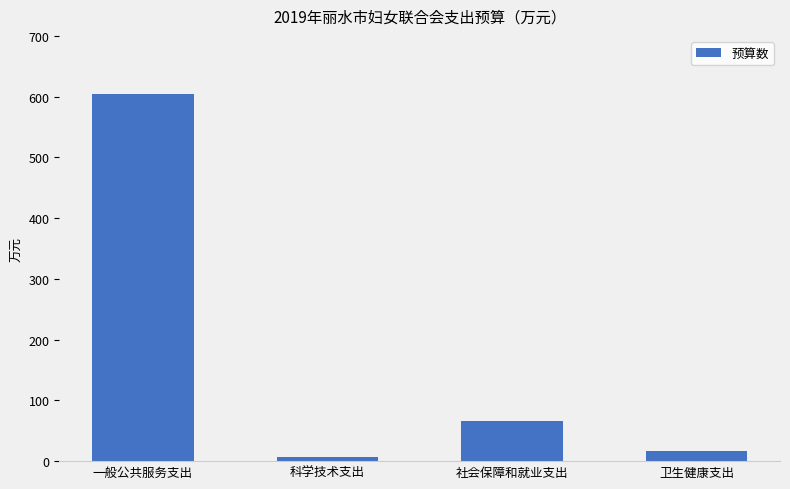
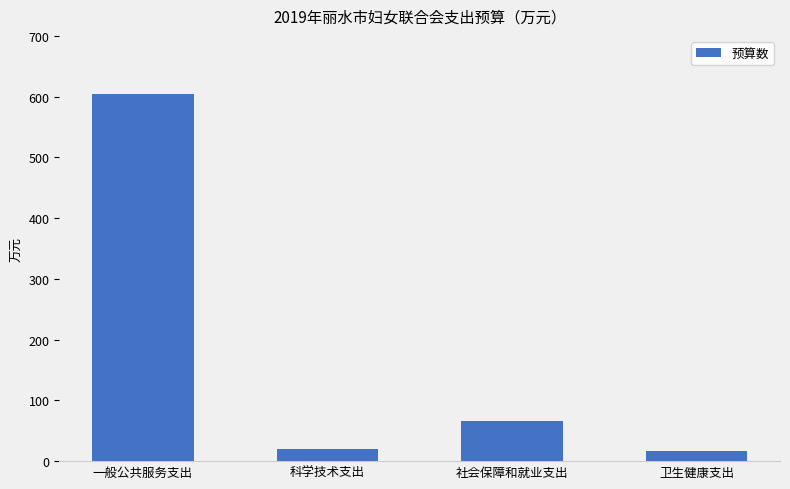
  {
    "一般公共服务支出": 600,
-   "科学技术支出": 10,
+   "科学技术支出": 20,
    "社会保障和就业支出": 70,
    "卫生健康支出": 20
  }
